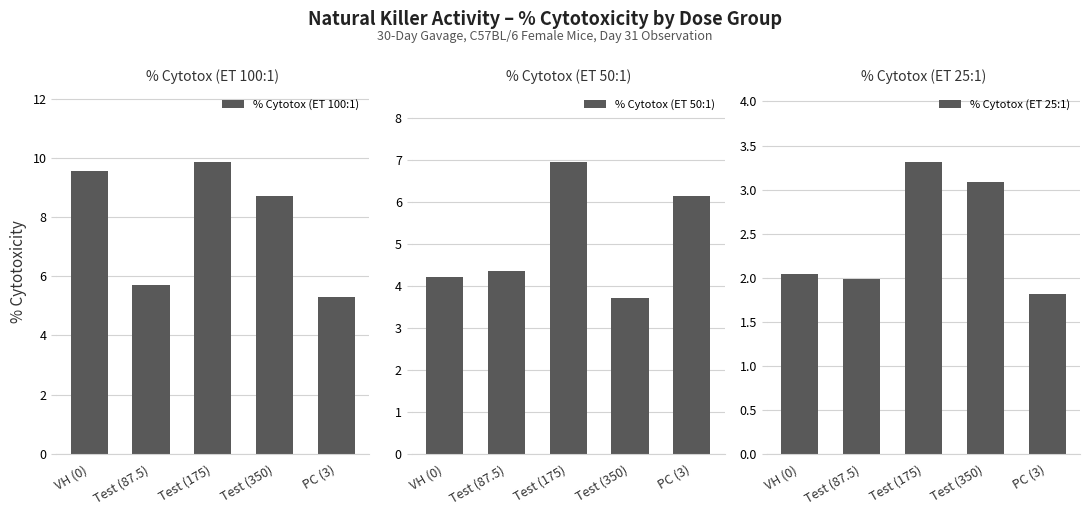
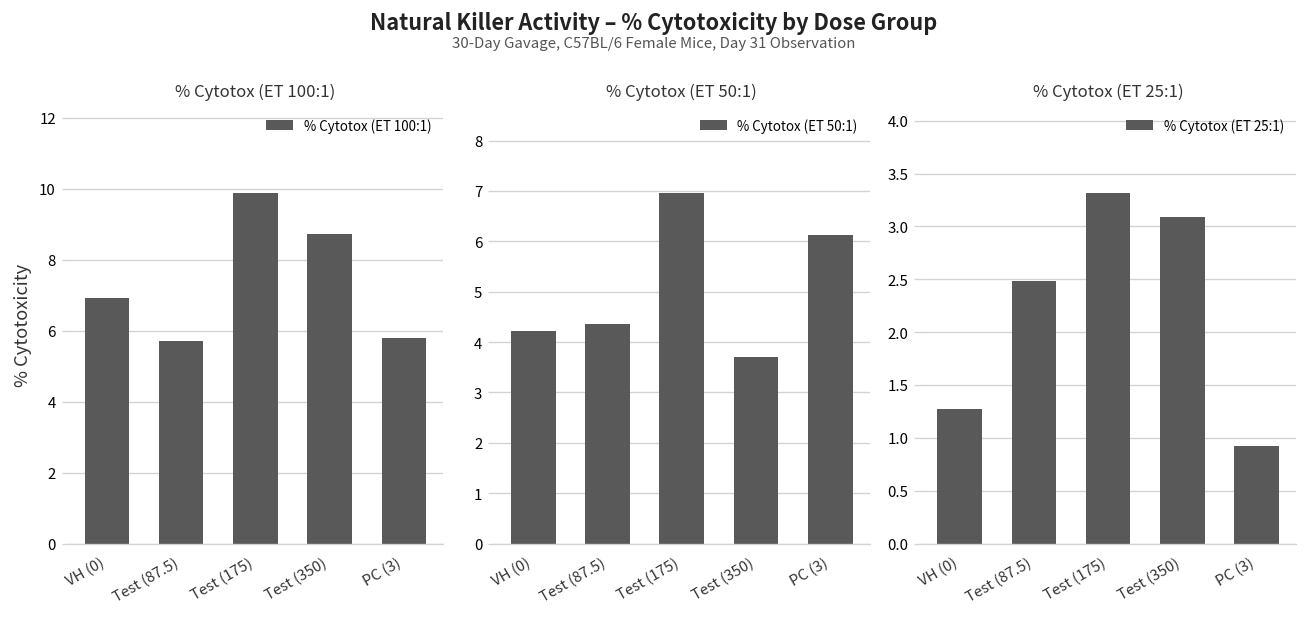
  {
    "% Cytotox (ET 100:1)": {
-     "VH (0)": 9.5,
+     "VH (0)": 6.9,
      "Test (87.5)": 5.7,
      "Test (175)": 9.9,
      "Test (350)": 8.7,
-     "PC (3)": 5.3
+     "PC (3)": 5.8
    },
    "% Cytotox (ET 50:1)": {
      "VH (0)": 4.2,
      "Test (87.5)": 4.4,
      "Test (175)": 7.0,
      "Test (350)": 3.7,
      "PC (3)": 6.1
    },
    "% Cytotox (ET 25:1)": {
-     "VH (0)": 2.0,
-     "Test (87.5)": 2.0,
+     "VH (0)": 1.3,
+     "Test (87.5)": 2.5,
      "Test (175)": 3.3,
      "Test (350)": 3.1,
-     "PC (3)": 1.8
+     "PC (3)": 0.9
    }
  }
